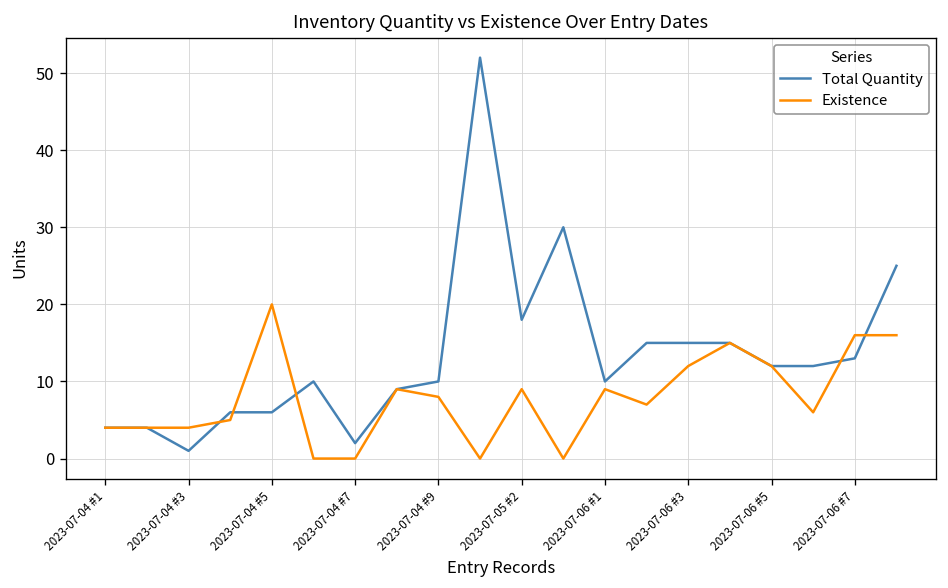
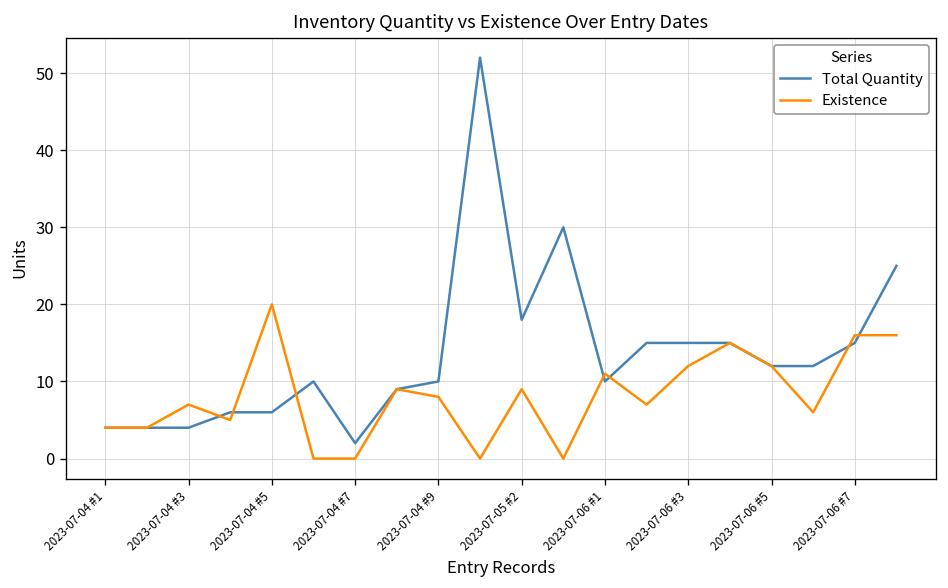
  {
    "Total Quantity": {
-     "2023-07-04 #3": 1,
+     "2023-07-04 #3": 4,
      "2023-07-04 #5": 6,
      "2023-07-04 #7": 2,
      "2023-07-04 #9": 10,
      "2023-07-05 #2": 18,
      "2023-07-06 #1": 10,
      "2023-07-06 #3": 15,
-     "2023-07-06 #7": 13
+     "2023-07-06 #7": 15
    },
    "Existence": {
-     "2023-07-04 #3": 4,
+     "2023-07-04 #3": 7,
      "2023-07-04 #5": 20,
      "2023-07-04 #7": 0,
      "2023-07-04 #9": 8,
      "2023-07-05 #2": 9,
-     "2023-07-06 #1": 9,
+     "2023-07-06 #1": 11,
      "2023-07-06 #3": 12,
      "2023-07-06 #7": 16
    }
  }
